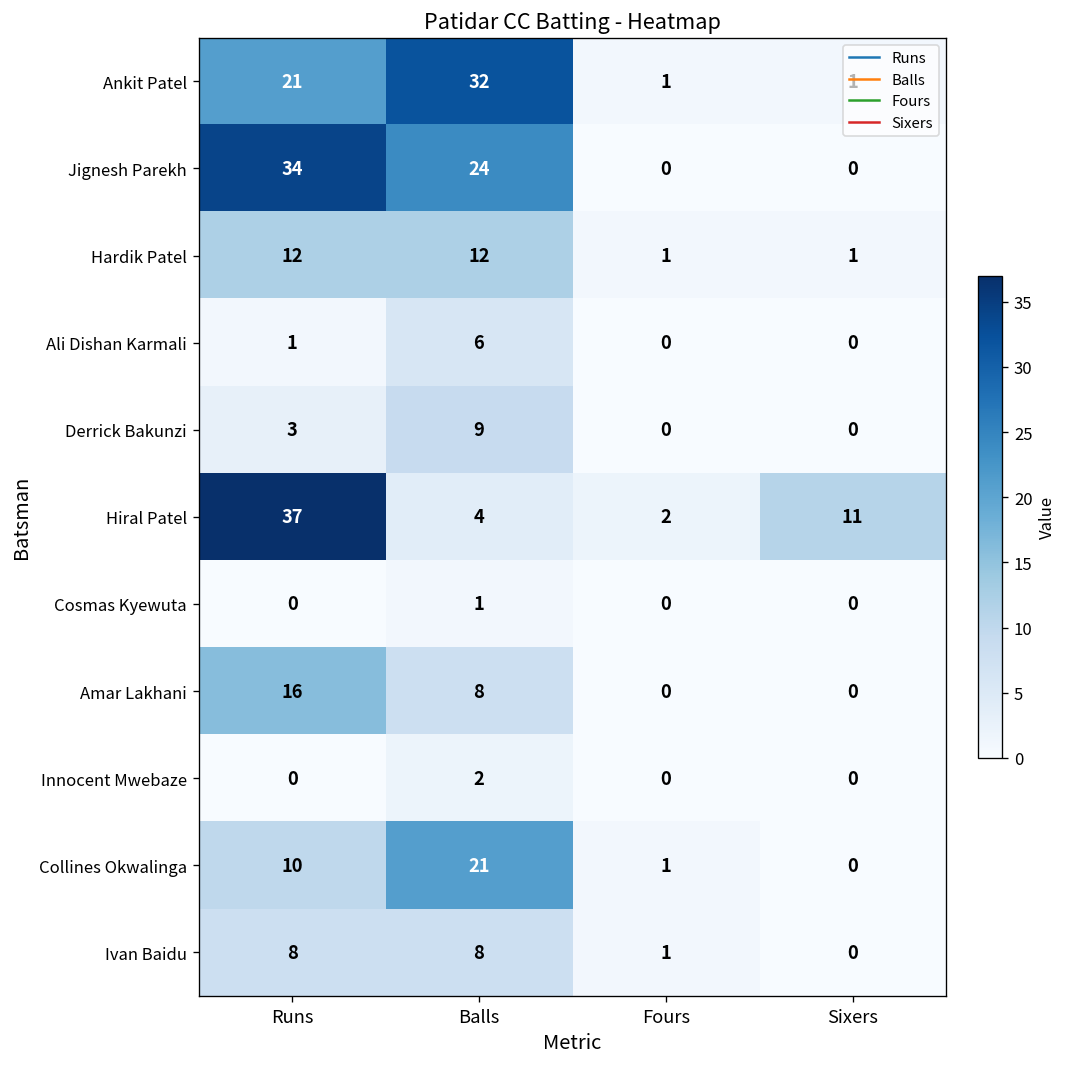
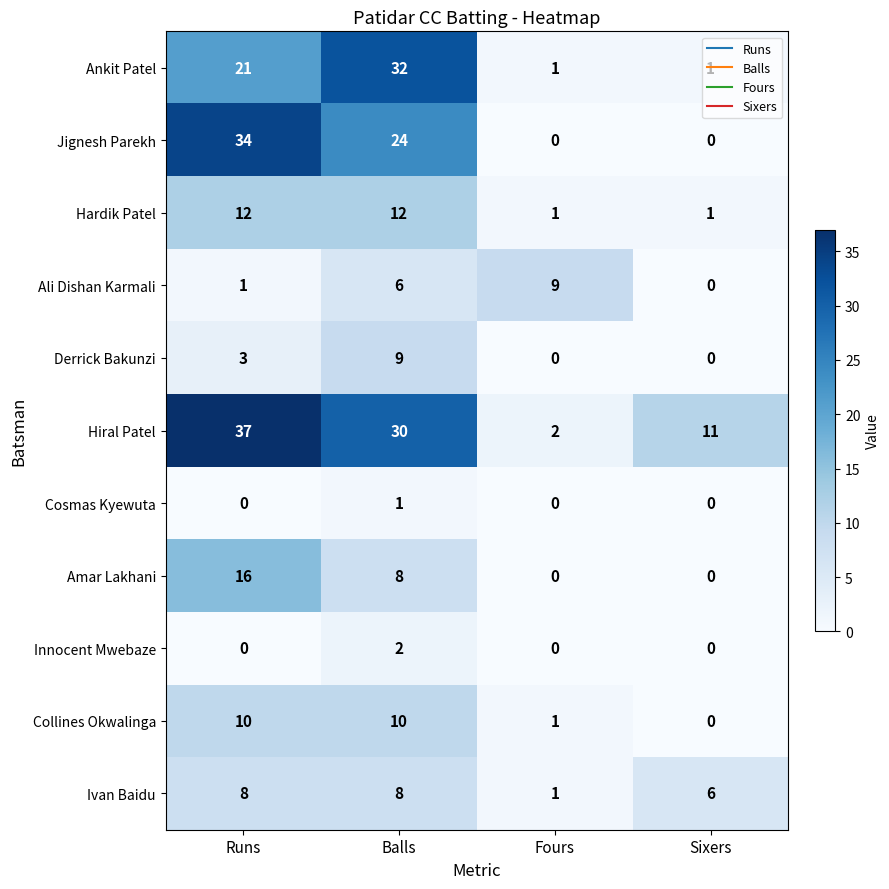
  {
    "Ankit Patel": {
      "Runs": 21,
      "Balls": 32,
      "Fours": 1
    },
    "Jignesh Parekh": {
      "Runs": 34,
      "Balls": 24,
      "Fours": 0,
      "Sixers": 0
    },
    "Hardik Patel": {
      "Runs": 12,
      "Balls": 12,
      "Fours": 1,
      "Sixers": 1
    },
    "Ali Dishan Karmali": {
      "Runs": 1,
      "Balls": 6,
-     "Fours": 0,
+     "Fours": 9,
      "Sixers": 0
    },
    "Derrick Bakunzi": {
      "Runs": 3,
      "Balls": 9,
      "Fours": 0,
      "Sixers": 0
    },
    "Hiral Patel": {
      "Runs": 37,
-     "Balls": 4,
+     "Balls": 30,
      "Fours": 2,
      "Sixers": 11
    },
    "Cosmas Kyewuta": {
      "Runs": 0,
      "Balls": 1,
      "Fours": 0,
      "Sixers": 0
    },
    "Amar Lakhani": {
      "Runs": 16,
      "Balls": 8,
      "Fours": 0,
      "Sixers": 0
    },
    "Innocent Mwebaze": {
      "Runs": 0,
      "Balls": 2,
      "Fours": 0,
      "Sixers": 0
    },
    "Collines Okwalinga": {
      "Runs": 10,
-     "Balls": 21,
+     "Balls": 10,
      "Fours": 1,
      "Sixers": 0
    },
    "Ivan Baidu": {
      "Runs": 8,
      "Balls": 8,
      "Fours": 1,
-     "Sixers": 0
+     "Sixers": 6
    }
  }
